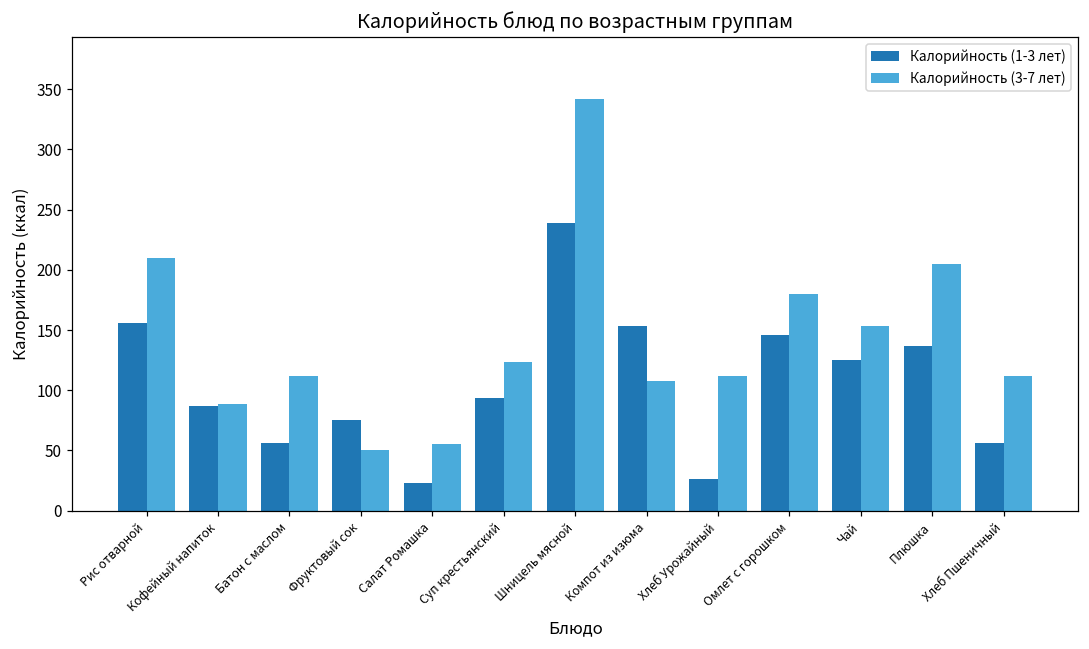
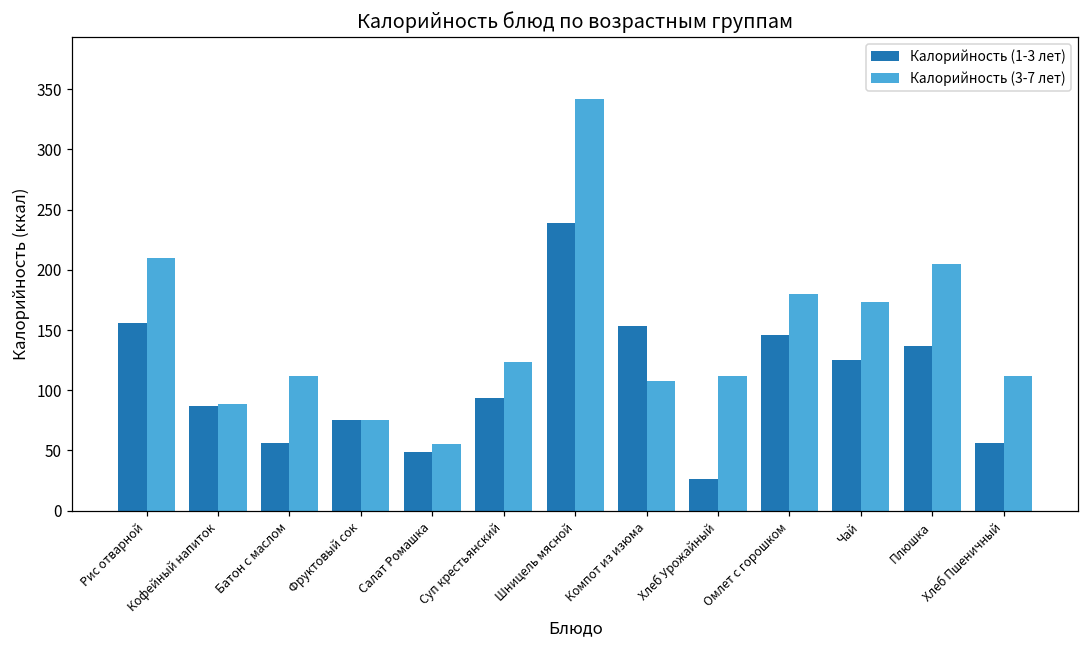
  {
    "Калорийность (1-3 лет)": {
      "Рис отварной": 156,
      "Кофейный напиток": 87,
      "Батон с маслом": 56,
      "Фруктовый сок": 75,
-     "Салат Ромашка": 23,
+     "Салат Ромашка": 49,
      "Суп крестьянский": 94,
      "Шницель мясной": 239,
      "Компот из изюма": 153,
      "Хлеб Урожайный": 26,
      "Омлет с горошком": 146,
      "Чай": 125,
      "Плюшка": 137,
      "Хлеб Пшеничный": 56
    },
    "Калорийность (3-7 лет)": {
      "Рис отварной": 210,
      "Кофейный напиток": 89,
      "Батон с маслом": 112,
-     "Фруктовый сок": 50,
+     "Фруктовый сок": 75,
      "Салат Ромашка": 55,
      "Суп крестьянский": 123,
      "Шницель мясной": 342,
      "Компот из изюма": 108,
      "Хлеб Урожайный": 112,
      "Омлет с горошком": 180,
-     "Чай": 153,
+     "Чай": 174,
      "Плюшка": 205,
      "Хлеб Пшеничный": 112
    }
  }
